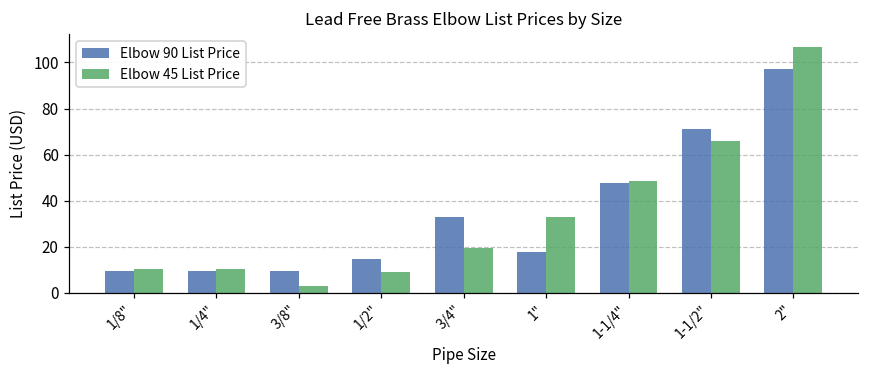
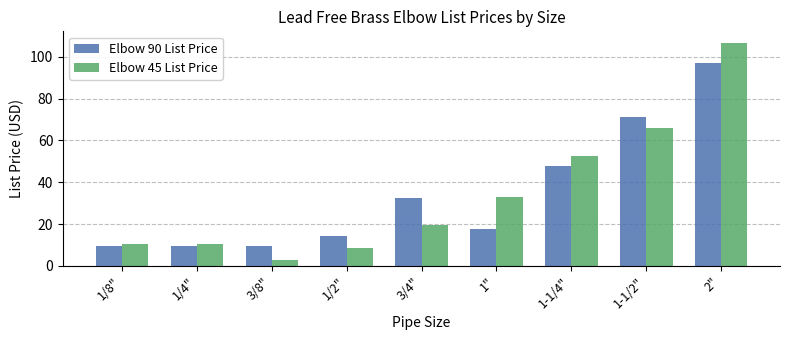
  {
    "Elbow 90 List Price": {
      "1/8\"": 10,
      "1/4\"": 10,
      "3/8\"": 10,
      "1/2\"": 14,
      "3/4\"": 33,
      "1\"": 18,
      "1-1/4\"": 48,
      "1-1/2\"": 71,
      "2\"": 97
    },
    "Elbow 45 List Price": {
      "1/8\"": 10,
      "1/4\"": 10,
      "3/8\"": 3,
      "1/2\"": 9,
      "3/4\"": 19,
      "1\"": 33,
-     "1-1/4\"": 49,
+     "1-1/4\"": 53,
      "1-1/2\"": 66,
      "2\"": 107
    }
  }
